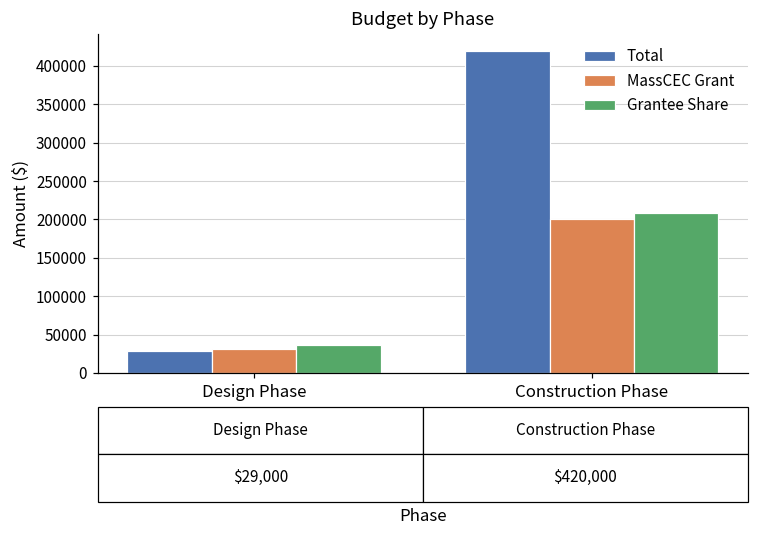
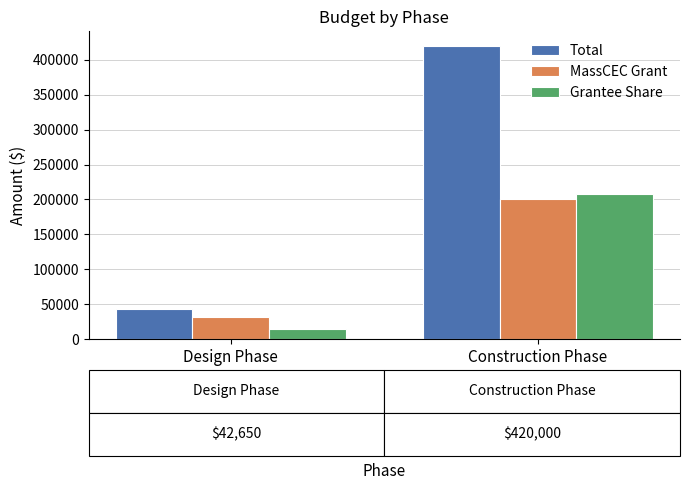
  {
    "Total": {
-     "Design Phase": "$29,000"
+     "Design Phase": "$42,650"
    },
    "MassCEC Grant": {
      "Design Phase": "30000",
      "Construction Phase": "200000"
    },
    "Grantee Share": {
-     "Design Phase": "40000",
+     "Design Phase": "20000",
      "Construction Phase": "210000"
    }
  }
